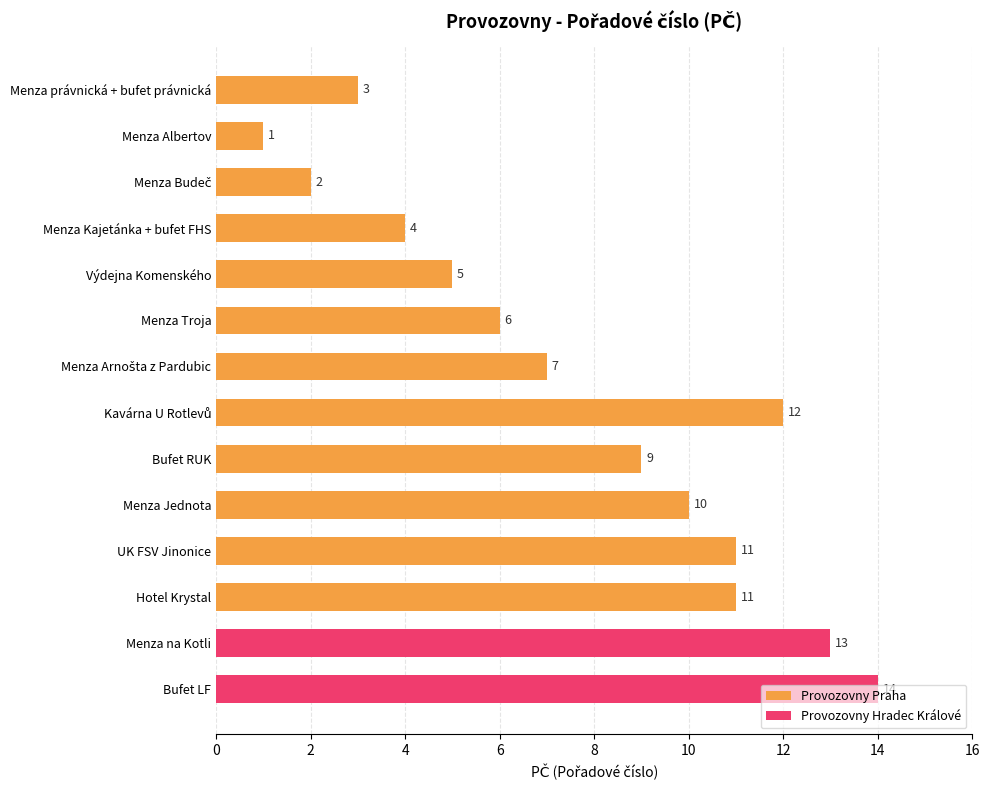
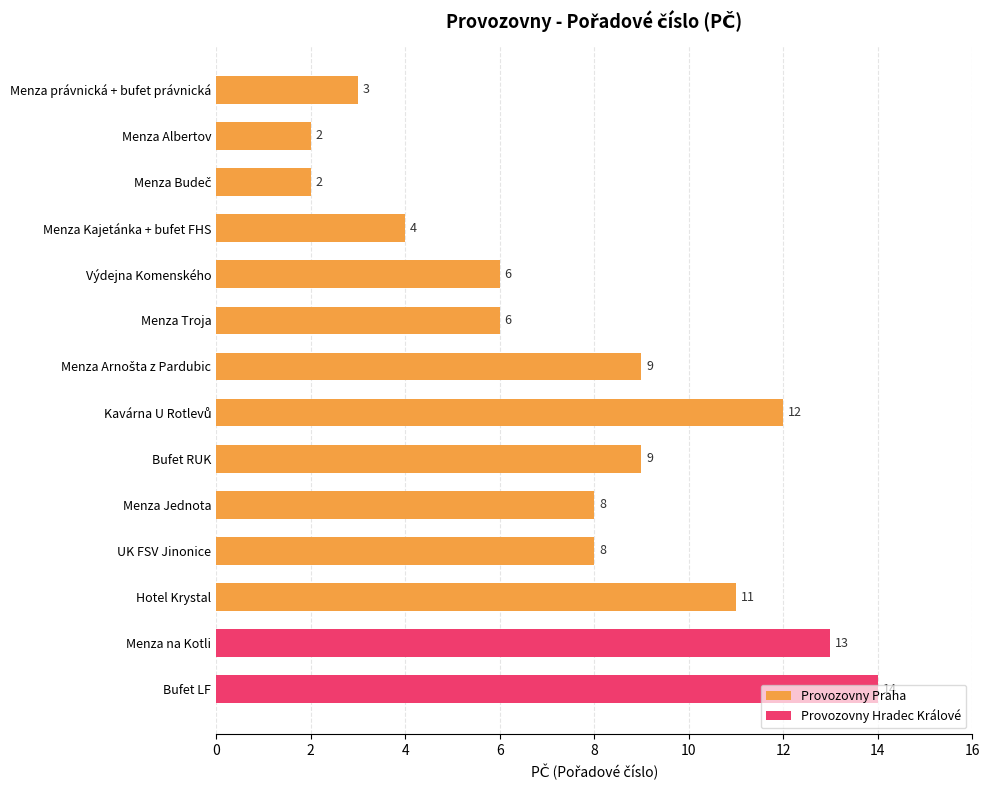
  {
    "Provozovny Praha": {
      "Menza právnická + bufet právnická": 3,
-     "Menza Albertov": 1,
+     "Menza Albertov": 2,
      "Menza Budeč": 2,
      "Menza Kajetánka + bufet FHS": 4,
-     "Výdejna Komenského": 5,
+     "Výdejna Komenského": 6,
      "Menza Troja": 6,
-     "Menza Arnošta z Pardubic": 7,
+     "Menza Arnošta z Pardubic": 9,
      "Kavárna U Rotlevů": 12,
      "Bufet RUK": 9,
-     "Menza Jednota": 10,
-     "UK FSV Jinonice": 11,
+     "Menza Jednota": 8,
+     "UK FSV Jinonice": 8,
      "Hotel Krystal": 11
    },
    "Provozovny Hradec Králové": {
      "Menza na Kotli": 13
    }
  }
